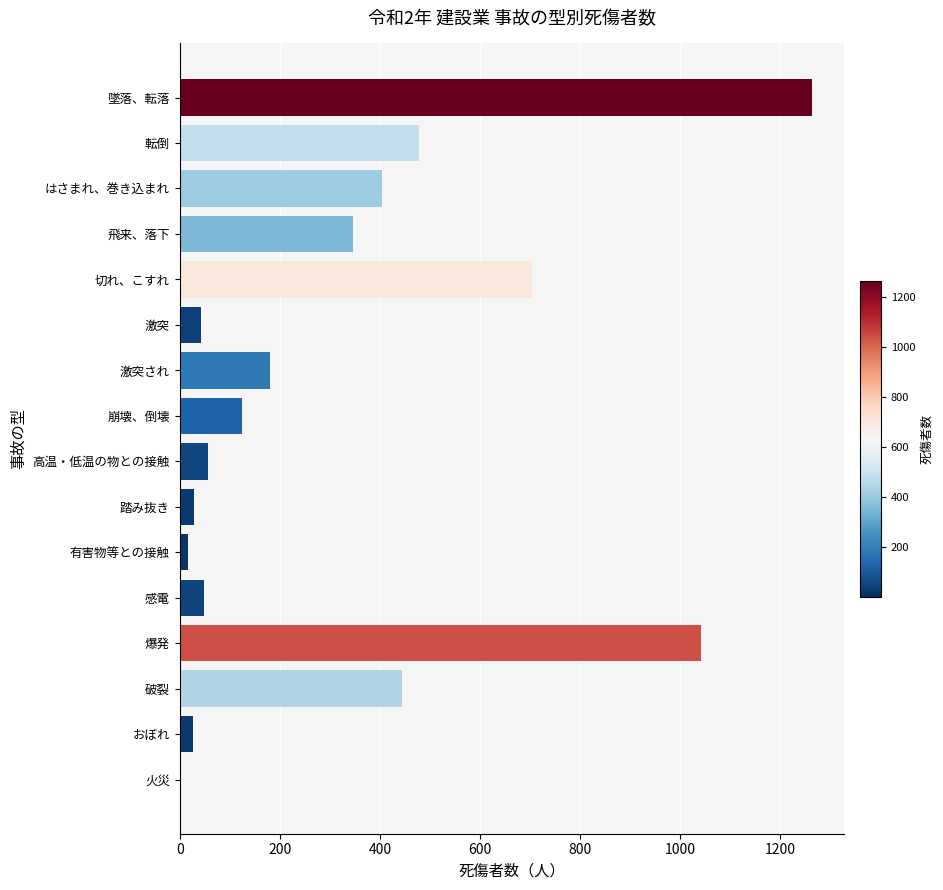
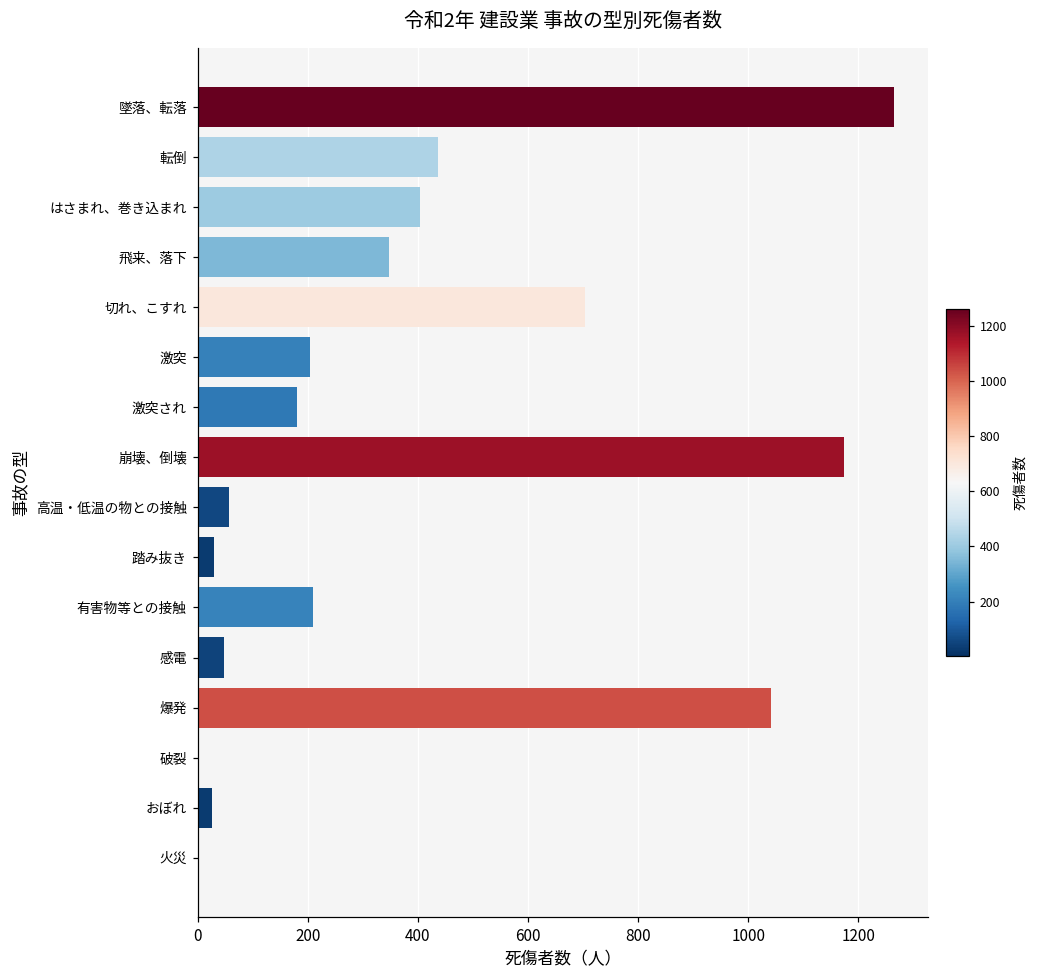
  {
    "墜落、転落": 1260,
-   "転倒": 480,
+   "転倒": 440,
    "はさまれ、巻き込まれ": 400,
    "飛来、落下": 350,
    "切れ、こすれ": 700,
-   "激突": 40,
+   "激突": 200,
    "激突され": 180,
-   "崩壊、倒壊": 120,
+   "崩壊、倒壊": 1170,
    "高温・低温の物との接触": 60,
    "踏み抜き": 30,
-   "有害物等との接触": 20,
+   "有害物等との接触": 210,
    "感電": 50,
    "爆発": 1040,
-   "破裂": 440,
+   "破裂": 0,
    "おぼれ": 30
  }
